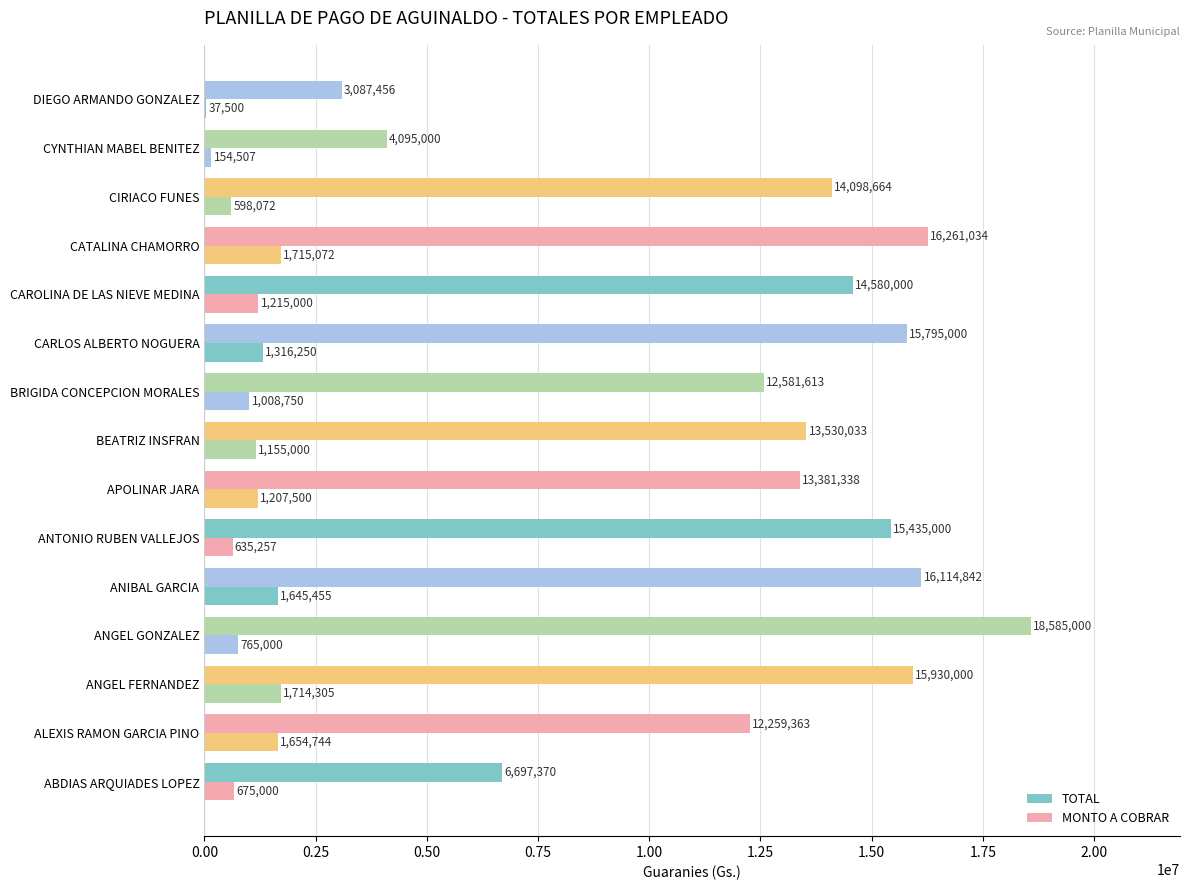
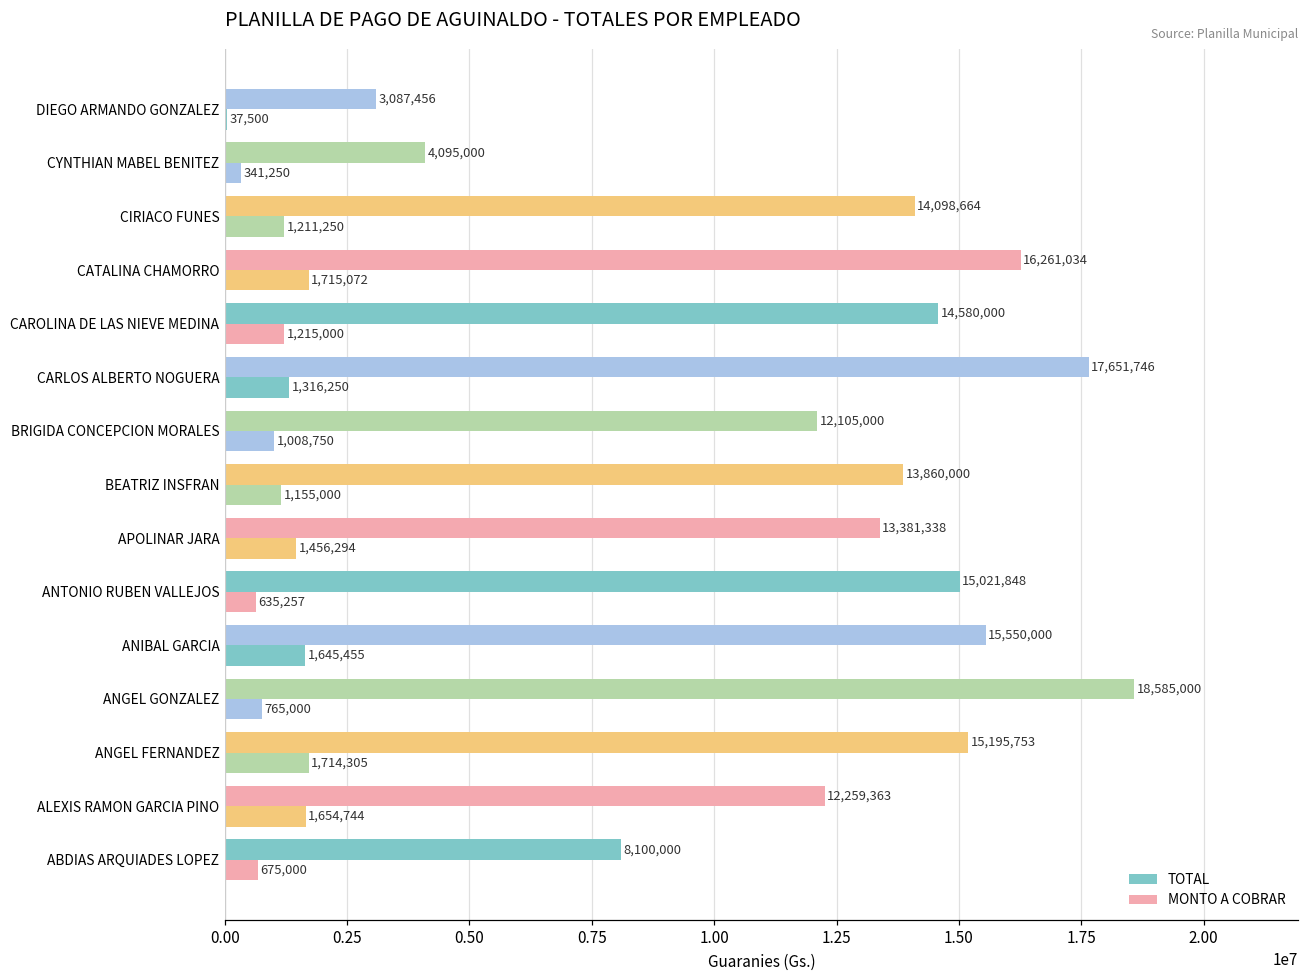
  {
    "TOTAL": {
      "DIEGO ARMANDO GONZALEZ": "3,087,456",
      "CYNTHIAN MABEL BENITEZ": "4,095,000",
      "CIRIACO FUNES": "14,098,664",
      "CATALINA CHAMORRO": "16,261,034",
      "CAROLINA DE LAS NIEVE MEDINA": "14,580,000",
-     "CARLOS ALBERTO NOGUERA": "15,795,000",
-     "BRIGIDA CONCEPCION MORALES": "12,581,613",
-     "BEATRIZ INSFRAN": "13,530,033",
+     "CARLOS ALBERTO NOGUERA": "17,651,746",
+     "BRIGIDA CONCEPCION MORALES": "12,105,000",
+     "BEATRIZ INSFRAN": "13,860,000",
      "APOLINAR JARA": "13,381,338",
-     "ANTONIO RUBEN VALLEJOS": "15,435,000",
-     "ANIBAL GARCIA": "16,114,842",
+     "ANTONIO RUBEN VALLEJOS": "15,021,848",
+     "ANIBAL GARCIA": "15,550,000",
      "ANGEL GONZALEZ": "18,585,000",
-     "ANGEL FERNANDEZ": "15,930,000",
+     "ANGEL FERNANDEZ": "15,195,753",
      "ALEXIS RAMON GARCIA PINO": "12,259,363",
-     "ABDIAS ARQUIADES LOPEZ": "6,697,370"
+     "ABDIAS ARQUIADES LOPEZ": "8,100,000"
    },
    "MONTO A COBRAR": {
      "DIEGO ARMANDO GONZALEZ": "37,500",
-     "CYNTHIAN MABEL BENITEZ": "154,507",
-     "CIRIACO FUNES": "598,072",
+     "CYNTHIAN MABEL BENITEZ": "341,250",
+     "CIRIACO FUNES": "1,211,250",
      "CATALINA CHAMORRO": "1,715,072",
      "CAROLINA DE LAS NIEVE MEDINA": "1,215,000",
      "CARLOS ALBERTO NOGUERA": "1,316,250",
      "BRIGIDA CONCEPCION MORALES": "1,008,750",
      "BEATRIZ INSFRAN": "1,155,000",
-     "APOLINAR JARA": "1,207,500",
+     "APOLINAR JARA": "1,456,294",
      "ANTONIO RUBEN VALLEJOS": "635,257",
      "ANIBAL GARCIA": "1,645,455",
      "ANGEL GONZALEZ": "765,000",
      "ANGEL FERNANDEZ": "1,714,305",
      "ALEXIS RAMON GARCIA PINO": "1,654,744",
      "ABDIAS ARQUIADES LOPEZ": "675,000"
    }
  }
